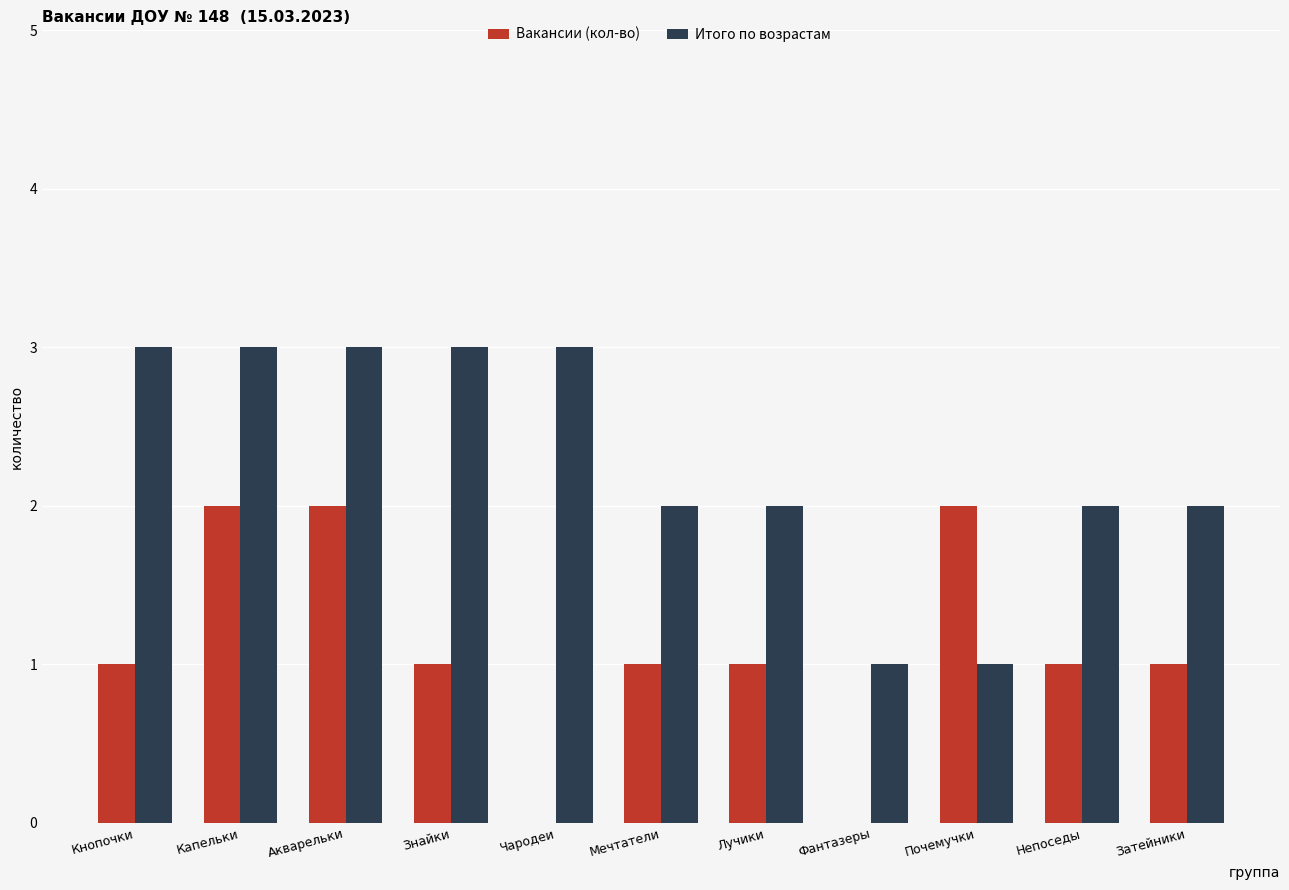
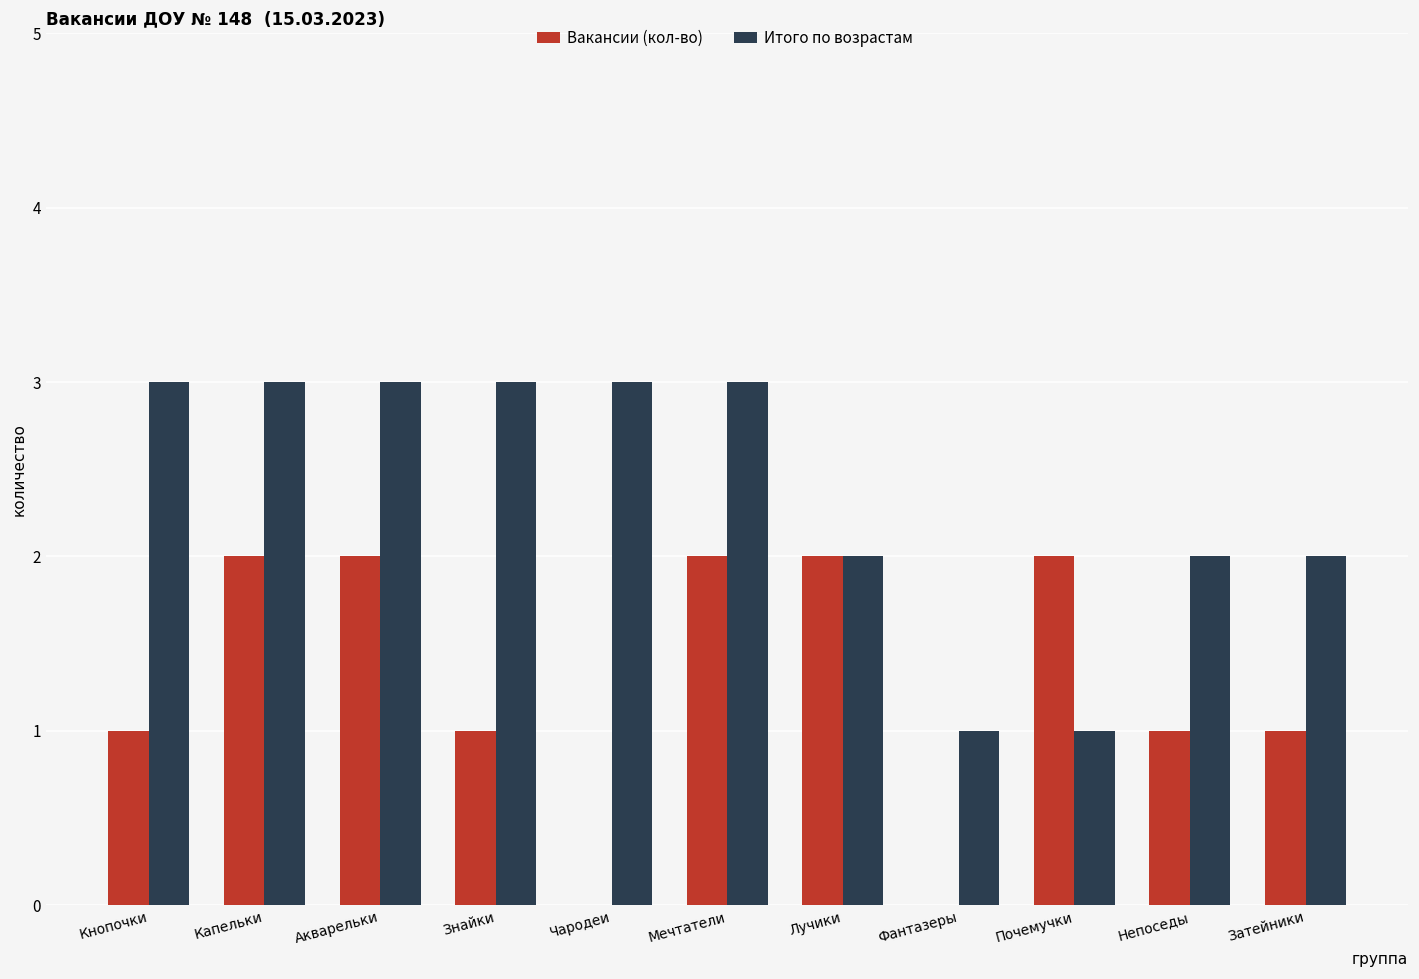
  {
    "Вакансии (кол-во)": {
      "Кнопочки": 1,
      "Капельки": 2,
      "Акварельки": 2,
      "Знайки": 1,
      "Чародеи": 0,
-     "Мечтатели": 1,
-     "Лучики": 1,
+     "Мечтатели": 2,
+     "Лучики": 2,
      "Фантазеры": 0,
      "Почемучки": 2,
      "Непоседы": 1,
      "Затейники": 1
    },
    "Итого по возрастам": {
      "Кнопочки": 3,
      "Капельки": 3,
      "Акварельки": 3,
      "Знайки": 3,
      "Чародеи": 3,
-     "Мечтатели": 2,
+     "Мечтатели": 3,
      "Лучики": 2,
      "Фантазеры": 1,
      "Почемучки": 1,
      "Непоседы": 2,
      "Затейники": 2
    }
  }
